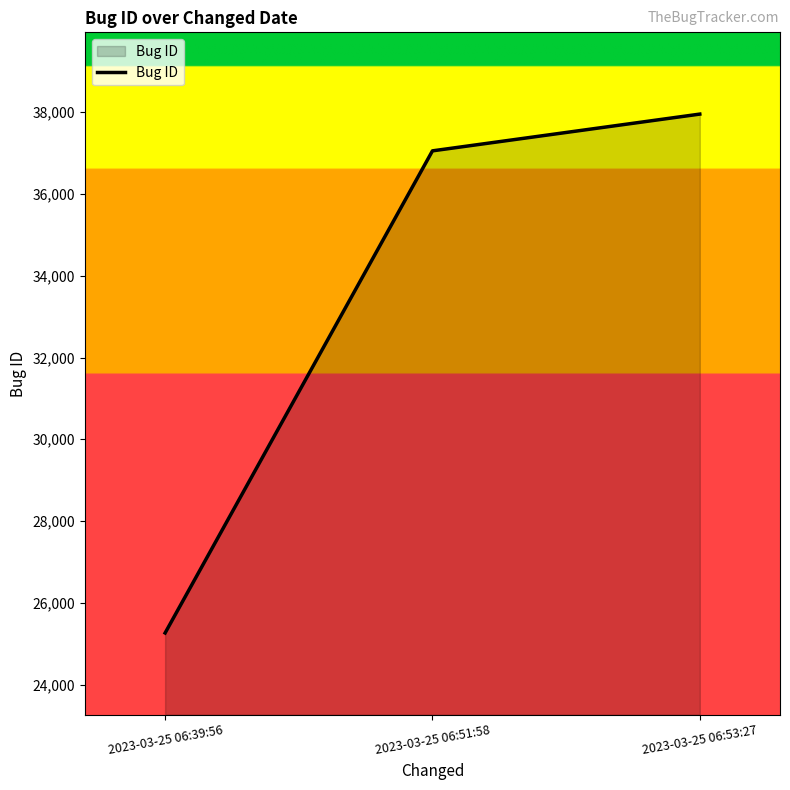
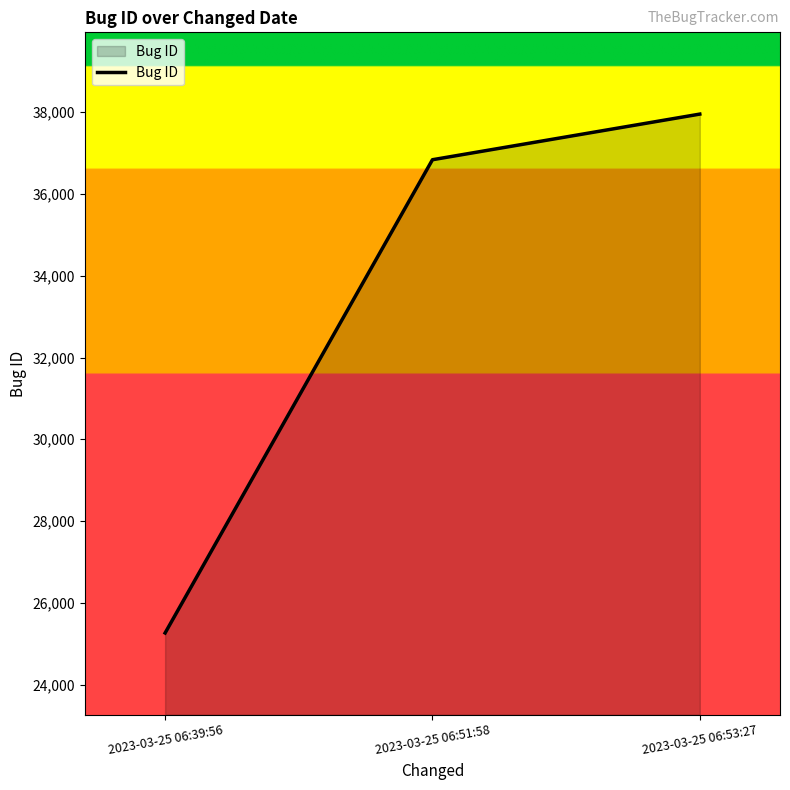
  {
    "2023-03-25 06:39:56": "25,300",
-   "2023-03-25 06:51:58": "37,100",
+   "2023-03-25 06:51:58": "36,800",
    "2023-03-25 06:53:27": "38,000"
  }
